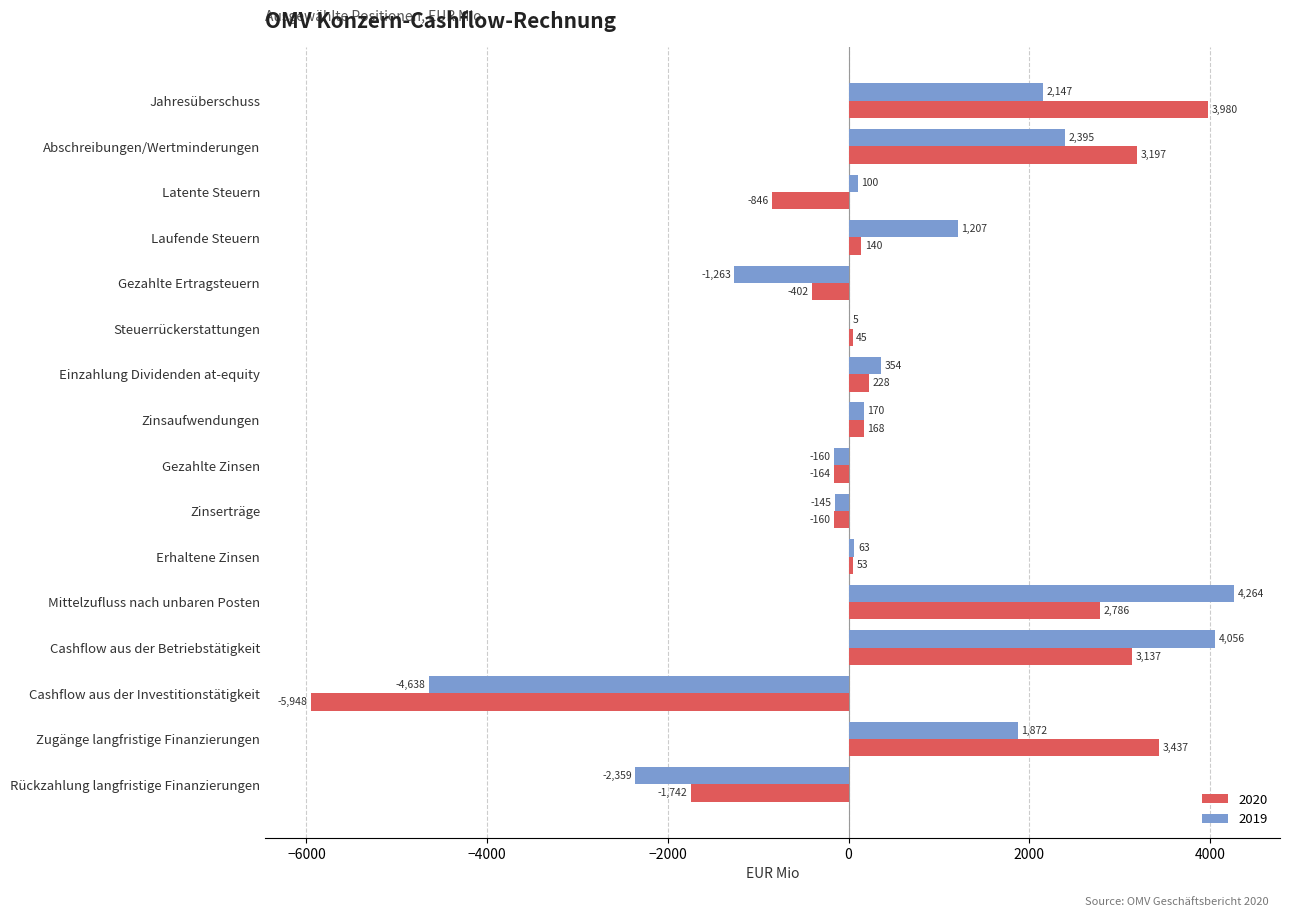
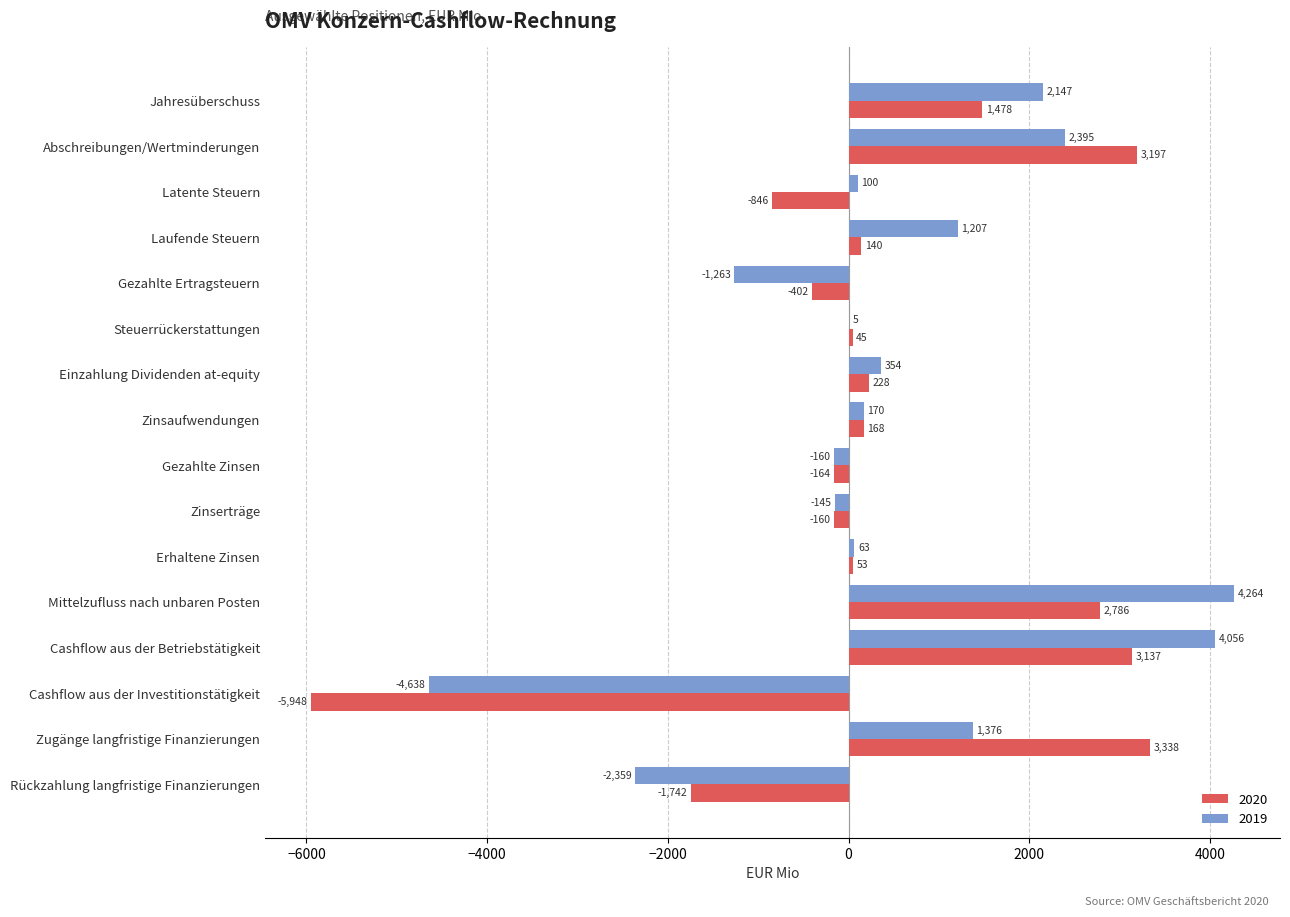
  {
    "2020": {
-     "Jahresüberschuss": "3,980",
+     "Jahresüberschuss": "1,478",
      "Abschreibungen/Wertminderungen": "3,197",
      "Latente Steuern": "-846",
      "Laufende Steuern": "140",
      "Gezahlte Ertragsteuern": "-402",
      "Steuerrückerstattungen": "45",
      "Einzahlung Dividenden at-equity": "228",
      "Zinsaufwendungen": "168",
      "Gezahlte Zinsen": "-164",
      "Zinserträge": "-160",
      "Erhaltene Zinsen": "53",
      "Mittelzufluss nach unbaren Posten": "2,786",
      "Cashflow aus der Betriebstätigkeit": "3,137",
      "Cashflow aus der Investitionstätigkeit": "-5,948",
-     "Zugänge langfristige Finanzierungen": "3,437",
+     "Zugänge langfristige Finanzierungen": "3,338",
      "Rückzahlung langfristige Finanzierungen": "-1,742"
    },
    "2019": {
      "Jahresüberschuss": "2,147",
      "Abschreibungen/Wertminderungen": "2,395",
      "Latente Steuern": "100",
      "Laufende Steuern": "1,207",
      "Gezahlte Ertragsteuern": "-1,263",
      "Steuerrückerstattungen": "5",
      "Einzahlung Dividenden at-equity": "354",
      "Zinsaufwendungen": "170",
      "Gezahlte Zinsen": "-160",
      "Zinserträge": "-145",
      "Erhaltene Zinsen": "63",
      "Mittelzufluss nach unbaren Posten": "4,264",
      "Cashflow aus der Betriebstätigkeit": "4,056",
      "Cashflow aus der Investitionstätigkeit": "-4,638",
-     "Zugänge langfristige Finanzierungen": "1,872",
+     "Zugänge langfristige Finanzierungen": "1,376",
      "Rückzahlung langfristige Finanzierungen": "-2,359"
    }
  }
